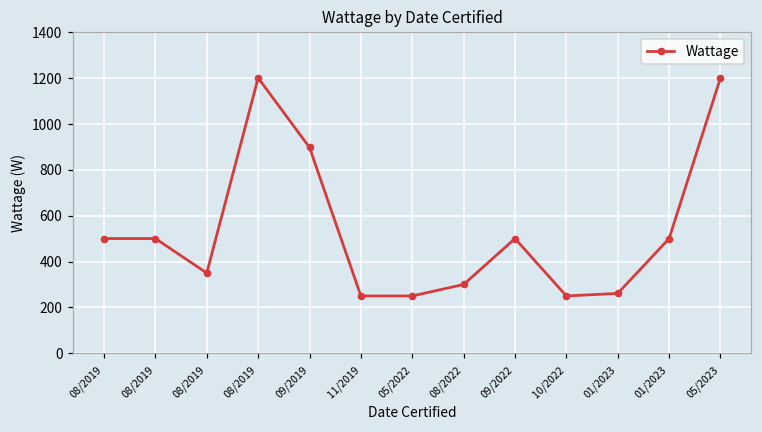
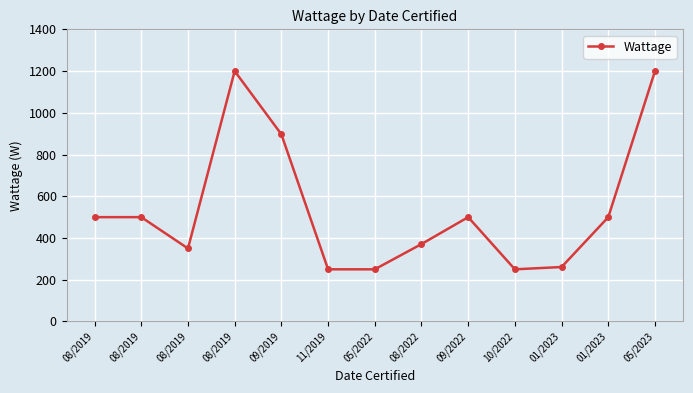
  {
    "09/2019": 900,
    "11/2019": 250,
    "05/2022": 250,
-   "08/2022": 300,
+   "08/2022": 370,
    "09/2022": 500,
    "10/2022": 250,
    "05/2023": 1200
  }
